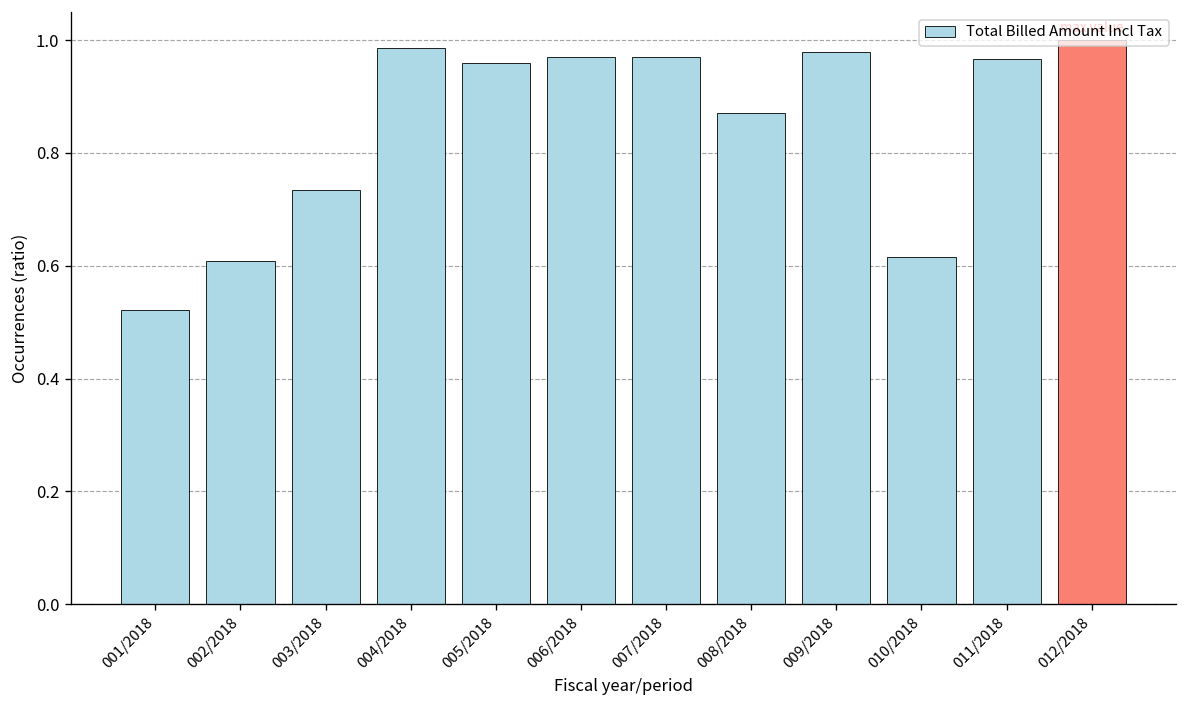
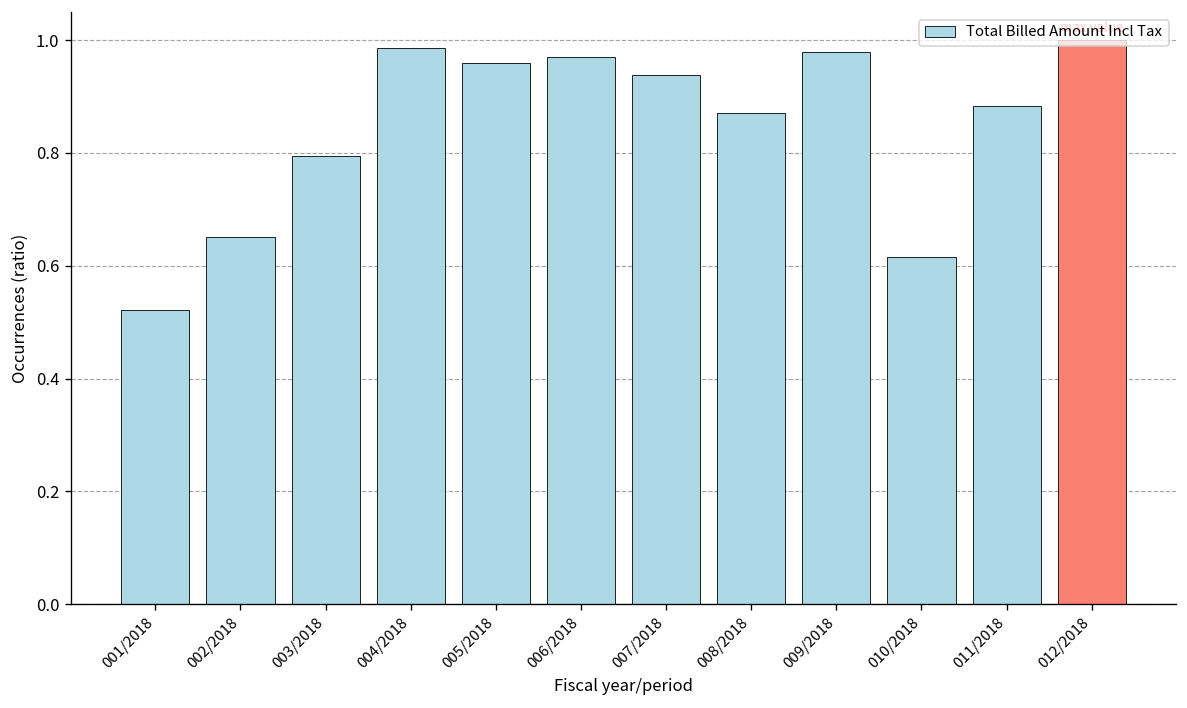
  {
    "001/2018": 0.52,
-   "002/2018": 0.61,
-   "003/2018": 0.74,
+   "002/2018": 0.65,
+   "003/2018": 0.79,
    "004/2018": 0.99,
    "005/2018": 0.96,
    "006/2018": 0.97,
-   "007/2018": 0.97,
+   "007/2018": 0.94,
    "008/2018": 0.87,
    "009/2018": 0.98,
    "010/2018": 0.62,
-   "011/2018": 0.97
+   "011/2018": 0.88
  }
